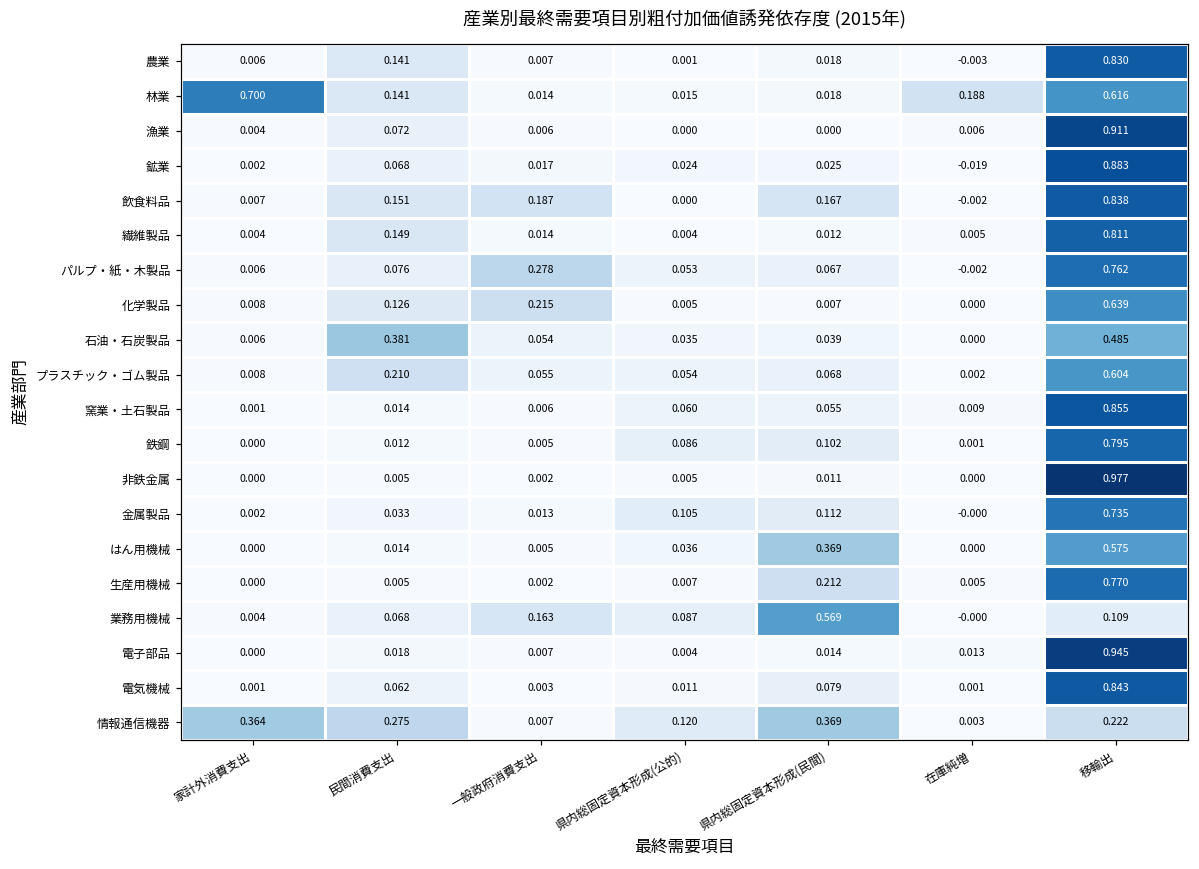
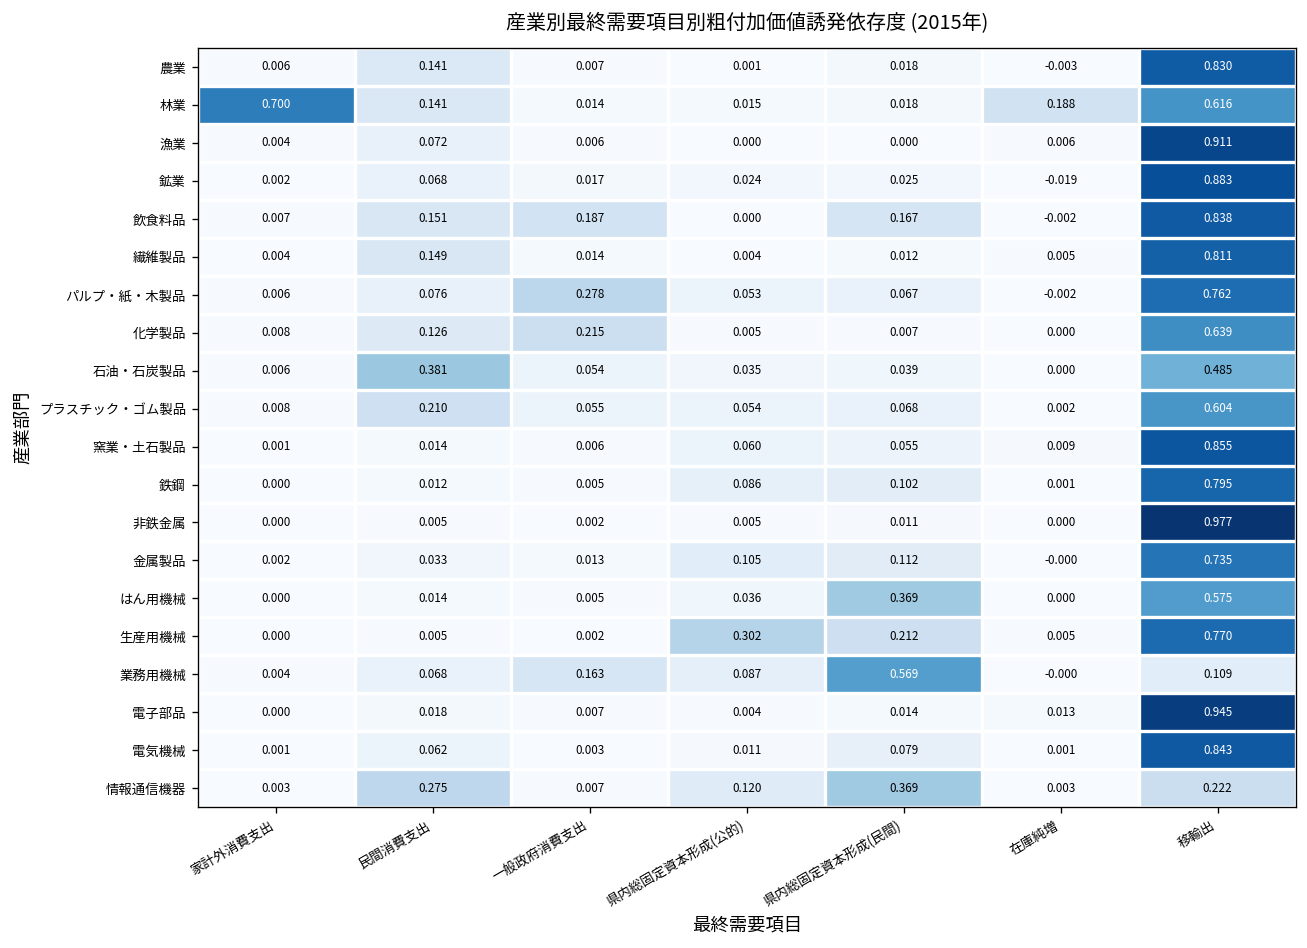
  {
    "農業": {
      "家計外消費支出": 0.006,
      "民間消費支出": 0.141,
      "一般政府消費支出": 0.007,
      "県内総固定資本形成(公的)": 0.001,
      "県内総固定資本形成(民間)": 0.018,
      "在庫純増": -0.003,
      "移輸出": 0.830
    },
    "林業": {
      "家計外消費支出": 0.700,
      "民間消費支出": 0.141,
      "一般政府消費支出": 0.014,
      "県内総固定資本形成(公的)": 0.015,
      "県内総固定資本形成(民間)": 0.018,
      "在庫純増": 0.188,
      "移輸出": 0.616
    },
    "漁業": {
      "家計外消費支出": 0.004,
      "民間消費支出": 0.072,
      "一般政府消費支出": 0.006,
      "県内総固定資本形成(公的)": 0.000,
      "県内総固定資本形成(民間)": 0.000,
      "在庫純増": 0.006,
      "移輸出": 0.911
    },
    "鉱業": {
      "家計外消費支出": 0.002,
      "民間消費支出": 0.068,
      "一般政府消費支出": 0.017,
      "県内総固定資本形成(公的)": 0.024,
      "県内総固定資本形成(民間)": 0.025,
      "在庫純増": -0.019,
      "移輸出": 0.883
    },
    "飲食料品": {
      "家計外消費支出": 0.007,
      "民間消費支出": 0.151,
      "一般政府消費支出": 0.187,
      "県内総固定資本形成(公的)": 0.000,
      "県内総固定資本形成(民間)": 0.167,
      "在庫純増": -0.002,
      "移輸出": 0.838
    },
    "繊維製品": {
      "家計外消費支出": 0.004,
      "民間消費支出": 0.149,
      "一般政府消費支出": 0.014,
      "県内総固定資本形成(公的)": 0.004,
      "県内総固定資本形成(民間)": 0.012,
      "在庫純増": 0.005,
      "移輸出": 0.811
    },
    "パルプ・紙・木製品": {
      "家計外消費支出": 0.006,
      "民間消費支出": 0.076,
      "一般政府消費支出": 0.278,
      "県内総固定資本形成(公的)": 0.053,
      "県内総固定資本形成(民間)": 0.067,
      "在庫純増": -0.002,
      "移輸出": 0.762
    },
    "化学製品": {
      "家計外消費支出": 0.008,
      "民間消費支出": 0.126,
      "一般政府消費支出": 0.215,
      "県内総固定資本形成(公的)": 0.005,
      "県内総固定資本形成(民間)": 0.007,
      "在庫純増": 0.000,
      "移輸出": 0.639
    },
    "石油・石炭製品": {
      "家計外消費支出": 0.006,
      "民間消費支出": 0.381,
      "一般政府消費支出": 0.054,
      "県内総固定資本形成(公的)": 0.035,
      "県内総固定資本形成(民間)": 0.039,
      "在庫純増": 0.000,
      "移輸出": 0.485
    },
    "プラスチック・ゴム製品": {
      "家計外消費支出": 0.008,
      "民間消費支出": 0.210,
      "一般政府消費支出": 0.055,
      "県内総固定資本形成(公的)": 0.054,
      "県内総固定資本形成(民間)": 0.068,
      "在庫純増": 0.002,
      "移輸出": 0.604
    },
    "窯業・土石製品": {
      "家計外消費支出": 0.001,
      "民間消費支出": 0.014,
      "一般政府消費支出": 0.006,
      "県内総固定資本形成(公的)": 0.060,
      "県内総固定資本形成(民間)": 0.055,
      "在庫純増": 0.009,
      "移輸出": 0.855
    },
    "鉄鋼": {
      "家計外消費支出": 0.000,
      "民間消費支出": 0.012,
      "一般政府消費支出": 0.005,
      "県内総固定資本形成(公的)": 0.086,
      "県内総固定資本形成(民間)": 0.102,
      "在庫純増": 0.001,
      "移輸出": 0.795
    },
    "非鉄金属": {
      "家計外消費支出": 0.000,
      "民間消費支出": 0.005,
      "一般政府消費支出": 0.002,
      "県内総固定資本形成(公的)": 0.005,
      "県内総固定資本形成(民間)": 0.011,
      "在庫純増": 0.000,
      "移輸出": 0.977
    },
    "金属製品": {
      "家計外消費支出": 0.002,
      "民間消費支出": 0.033,
      "一般政府消費支出": 0.013,
      "県内総固定資本形成(公的)": 0.105,
      "県内総固定資本形成(民間)": 0.112,
      "在庫純増": -0.000,
      "移輸出": 0.735
    },
    "はん用機械": {
      "家計外消費支出": 0.000,
      "民間消費支出": 0.014,
      "一般政府消費支出": 0.005,
      "県内総固定資本形成(公的)": 0.036,
      "県内総固定資本形成(民間)": 0.369,
      "在庫純増": 0.000,
      "移輸出": 0.575
    },
    "生産用機械": {
      "家計外消費支出": 0.000,
      "民間消費支出": 0.005,
      "一般政府消費支出": 0.002,
-     "県内総固定資本形成(公的)": 0.007,
+     "県内総固定資本形成(公的)": 0.302,
      "県内総固定資本形成(民間)": 0.212,
      "在庫純増": 0.005,
      "移輸出": 0.770
    },
    "業務用機械": {
      "家計外消費支出": 0.004,
      "民間消費支出": 0.068,
      "一般政府消費支出": 0.163,
      "県内総固定資本形成(公的)": 0.087,
      "県内総固定資本形成(民間)": 0.569,
      "在庫純増": -0.000,
      "移輸出": 0.109
    },
    "電子部品": {
      "家計外消費支出": 0.000,
      "民間消費支出": 0.018,
      "一般政府消費支出": 0.007,
      "県内総固定資本形成(公的)": 0.004,
      "県内総固定資本形成(民間)": 0.014,
      "在庫純増": 0.013,
      "移輸出": 0.945
    },
    "電気機械": {
      "家計外消費支出": 0.001,
      "民間消費支出": 0.062,
      "一般政府消費支出": 0.003,
      "県内総固定資本形成(公的)": 0.011,
      "県内総固定資本形成(民間)": 0.079,
      "在庫純増": 0.001,
      "移輸出": 0.843
    },
    "情報通信機器": {
-     "家計外消費支出": 0.364,
+     "家計外消費支出": 0.003,
      "民間消費支出": 0.275,
      "一般政府消費支出": 0.007,
      "県内総固定資本形成(公的)": 0.120,
      "県内総固定資本形成(民間)": 0.369,
      "在庫純増": 0.003,
      "移輸出": 0.222
    }
  }
